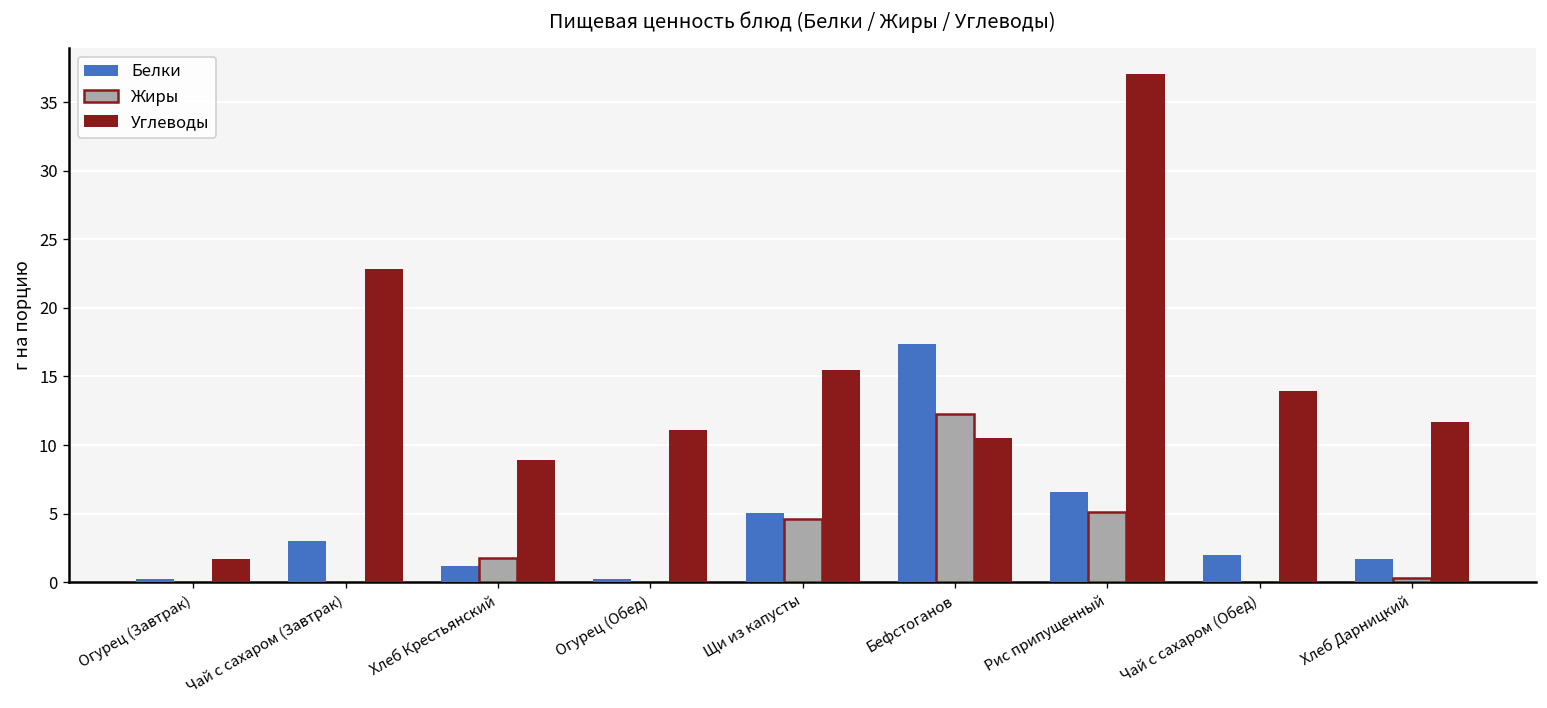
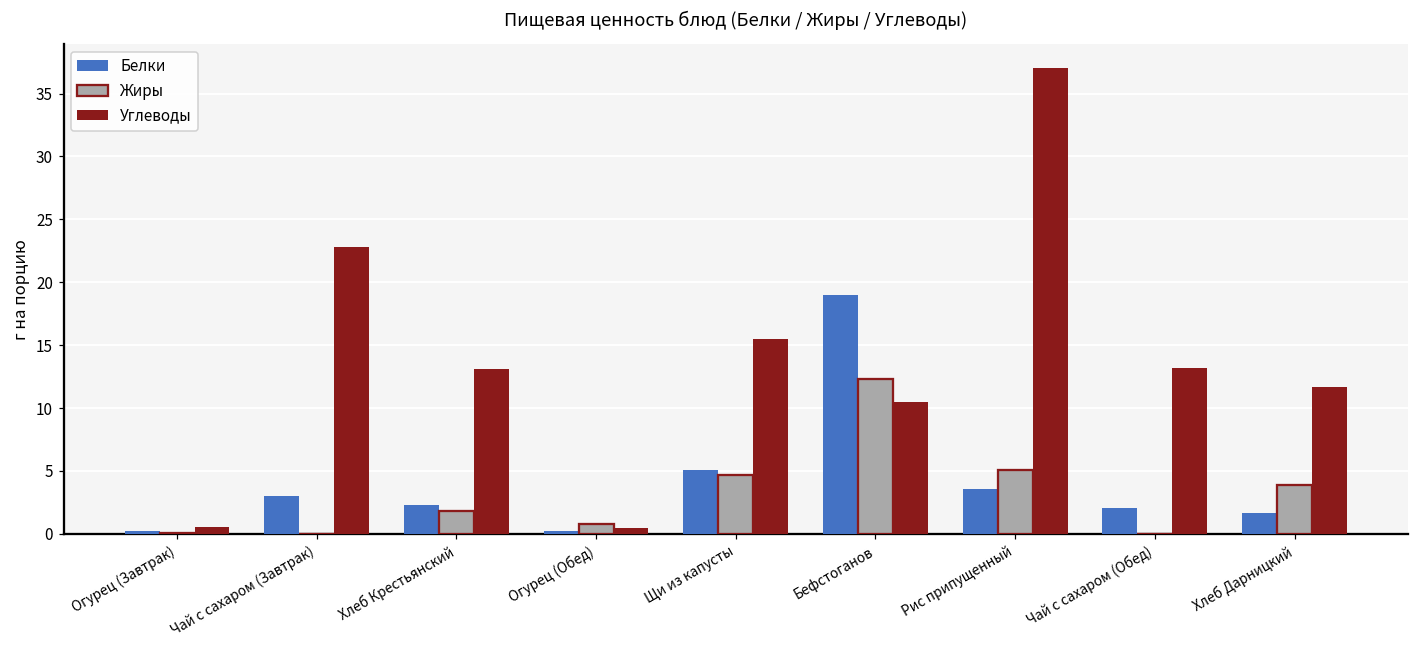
  {
    "Белки": {
      "Чай с сахаром (Завтрак)": 3.0,
-     "Хлеб Крестьянский": 1.2,
+     "Хлеб Крестьянский": 2.3,
      "Щи из капусты": 5.1,
-     "Бефстоганов": 17.4,
-     "Рис припущенный": 6.6,
+     "Бефстоганов": 19.0,
+     "Рис припущенный": 3.6,
      "Чай с сахаром (Обед)": 2.0,
      "Хлеб Дарницкий": 1.7
    },
    "Жиры": {
      "Чай с сахаром (Завтрак)": 0.0,
      "Хлеб Крестьянский": 1.8,
-     "Огурец (Обед)": 0.0,
+     "Огурец (Обед)": 0.8,
      "Щи из капусты": 4.7,
      "Бефстоганов": 12.3,
      "Рис припущенный": 5.1,
      "Чай с сахаром (Обед)": 0.0,
-     "Хлеб Дарницкий": 0.3
+     "Хлеб Дарницкий": 3.9
    },
    "Углеводы": {
-     "Огурец (Завтрак)": 1.7,
+     "Огурец (Завтрак)": 0.6,
      "Чай с сахаром (Завтрак)": 22.8,
-     "Хлеб Крестьянский": 8.9,
-     "Огурец (Обед)": 11.1,
+     "Хлеб Крестьянский": 13.1,
+     "Огурец (Обед)": 0.5,
      "Щи из капусты": 15.5,
      "Бефстоганов": 10.5,
      "Рис припущенный": 37.1,
-     "Чай с сахаром (Обед)": 14.0,
+     "Чай с сахаром (Обед)": 13.2,
      "Хлеб Дарницкий": 11.7
    }
  }
